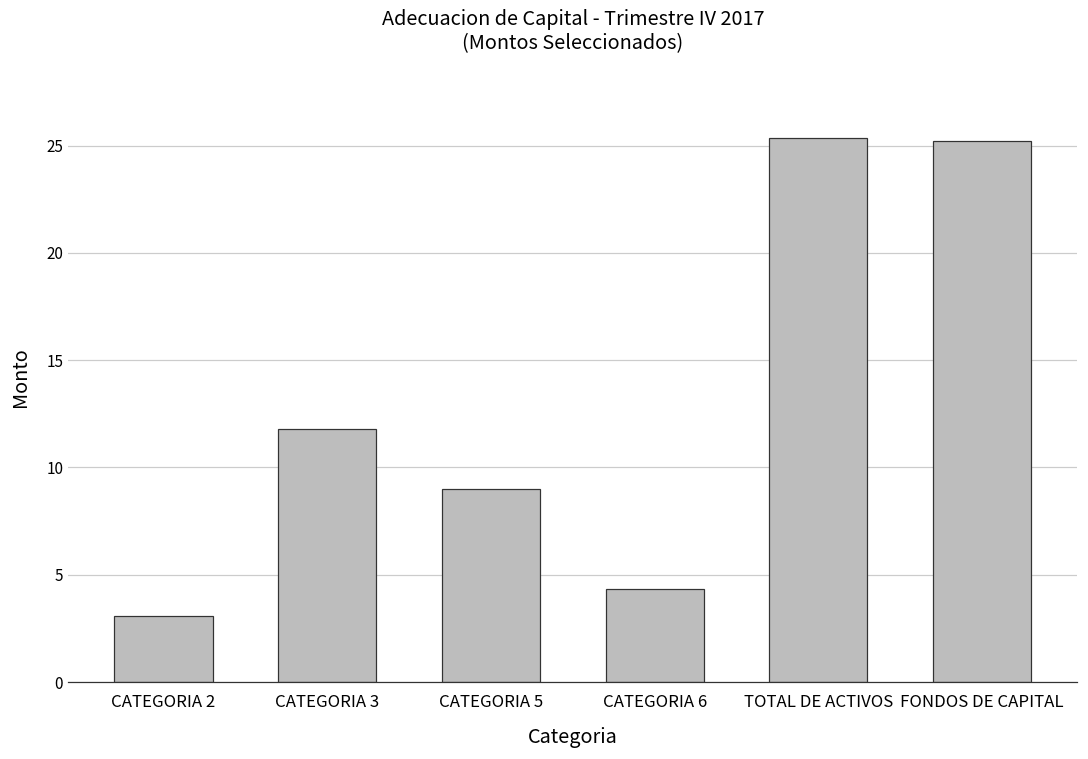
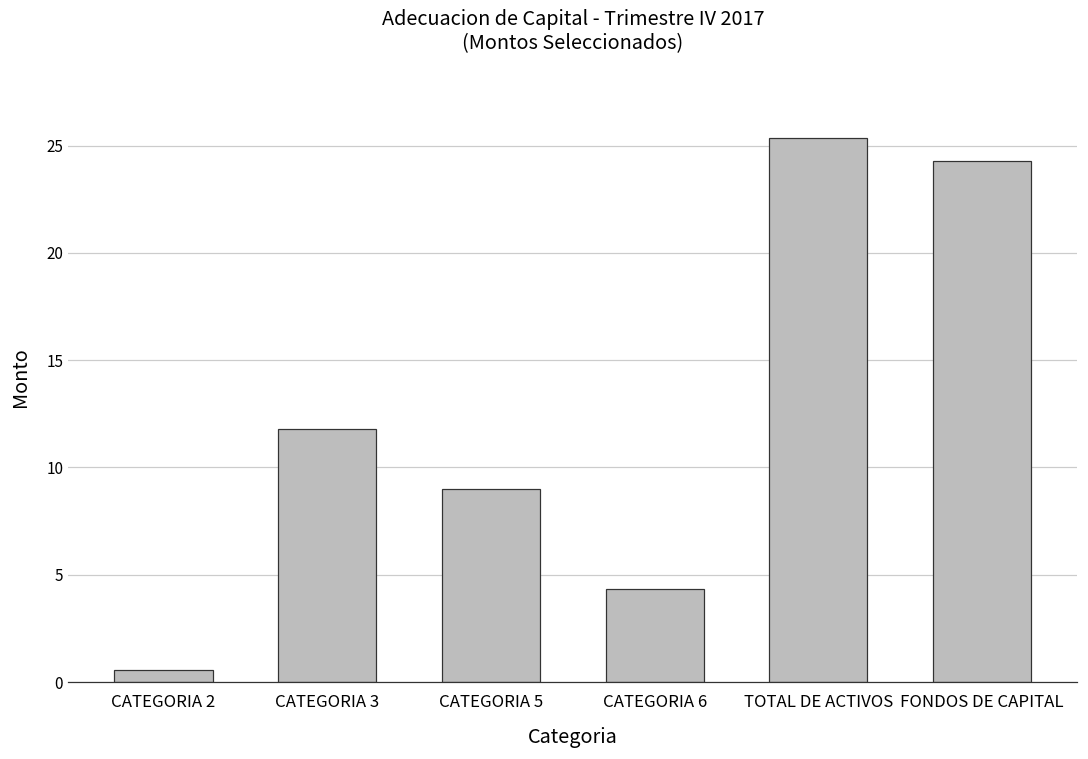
  {
-   "CATEGORIA 2": 3.1,
+   "CATEGORIA 2": 0.6,
    "CATEGORIA 3": 11.8,
    "CATEGORIA 5": 9.0,
    "CATEGORIA 6": 4.3,
    "TOTAL DE ACTIVOS": 25.4,
-   "FONDOS DE CAPITAL": 25.2
+   "FONDOS DE CAPITAL": 24.3
  }
